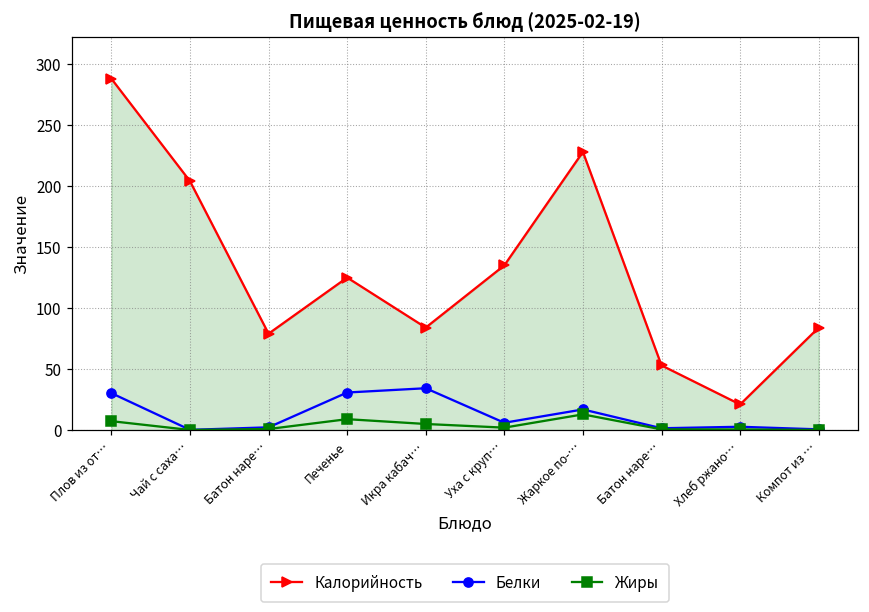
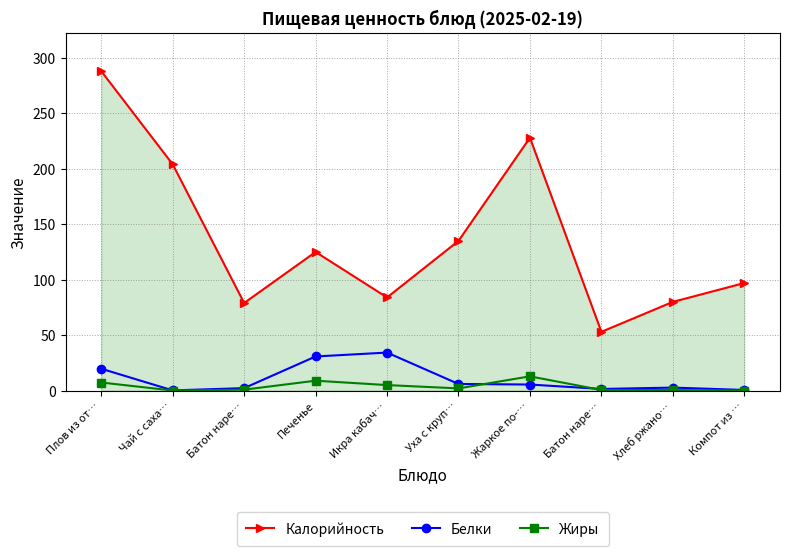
  {
    "Калорийность": {
      "Плов из от…": 288,
      "Чай с саха…": 204,
      "Печенье": 125,
      "Икра кабач…": 84,
      "Уха с круп…": 135,
      "Жаркое по-…": 228,
-     "Хлеб ржано…": 21,
-     "Компот из …": 84
+     "Хлеб ржано…": 80,
+     "Компот из …": 97
    },
    "Белки": {
-     "Плов из от…": 30,
+     "Плов из от…": 20,
      "Печенье": 31,
      "Икра кабач…": 34,
      "Уха с круп…": 6,
-     "Жаркое по-…": 17
+     "Жаркое по-…": 5
    },
    "Жиры": {
      "Плов из от…": 7,
      "Печенье": 9,
      "Икра кабач…": 5,
      "Уха с круп…": 2,
      "Жаркое по-…": 13
    }
  }
